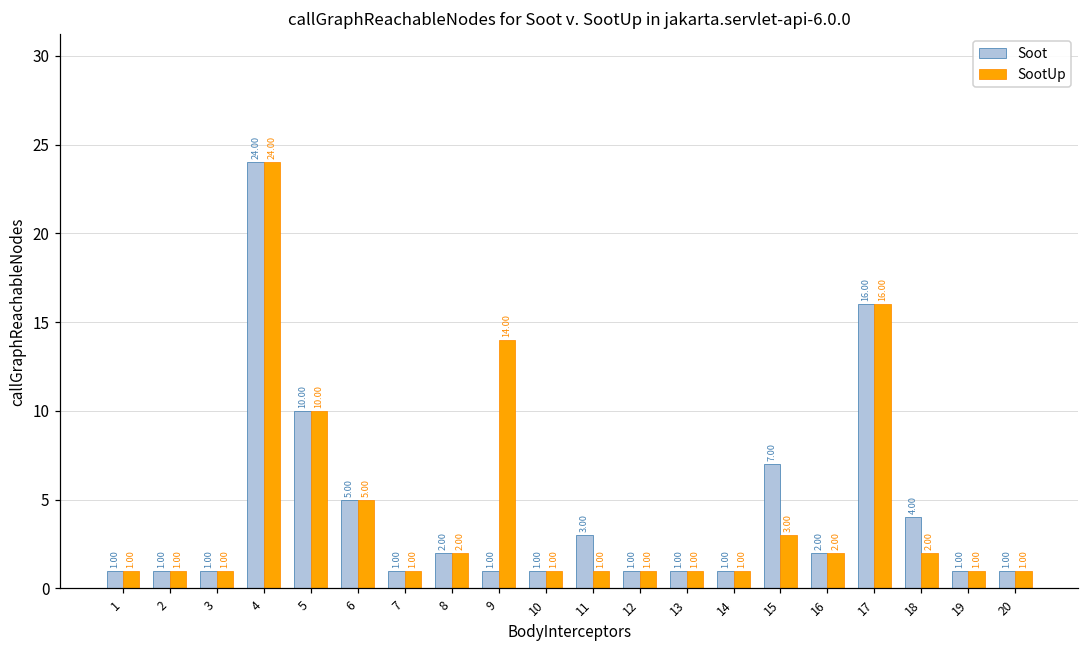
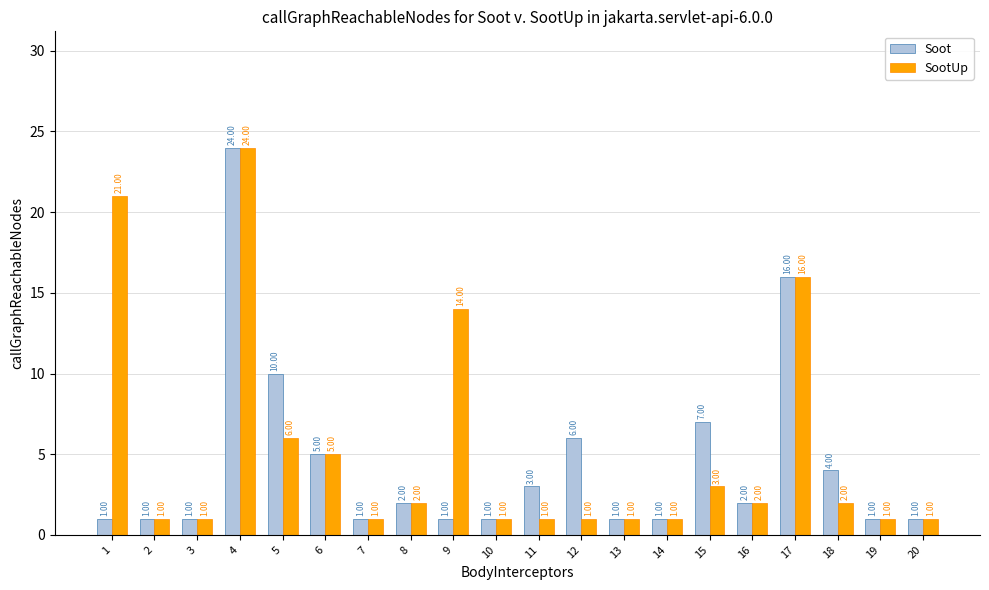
  {
    "Soot": {
      "1": 1.00,
      "2": 1.00,
      "3": 1.00,
      "4": 24.00,
      "5": 10.00,
      "6": 5.00,
      "7": 1.00,
      "8": 2.00,
      "9": 1.00,
      "10": 1.00,
      "11": 3.00,
-     "12": 1.00,
+     "12": 6.00,
      "13": 1.00,
      "14": 1.00,
      "15": 7.00,
      "16": 2.00,
      "17": 16.00,
      "18": 4.00,
      "19": 1.00,
      "20": 1.00
    },
    "SootUp": {
-     "1": 1.00,
+     "1": 21.00,
      "2": 1.00,
      "3": 1.00,
      "4": 24.00,
-     "5": 10.00,
+     "5": 6.00,
      "6": 5.00,
      "7": 1.00,
      "8": 2.00,
      "9": 14.00,
      "10": 1.00,
      "11": 1.00,
      "12": 1.00,
      "13": 1.00,
      "14": 1.00,
      "15": 3.00,
      "16": 2.00,
      "17": 16.00,
      "18": 2.00,
      "19": 1.00,
      "20": 1.00
    }
  }
